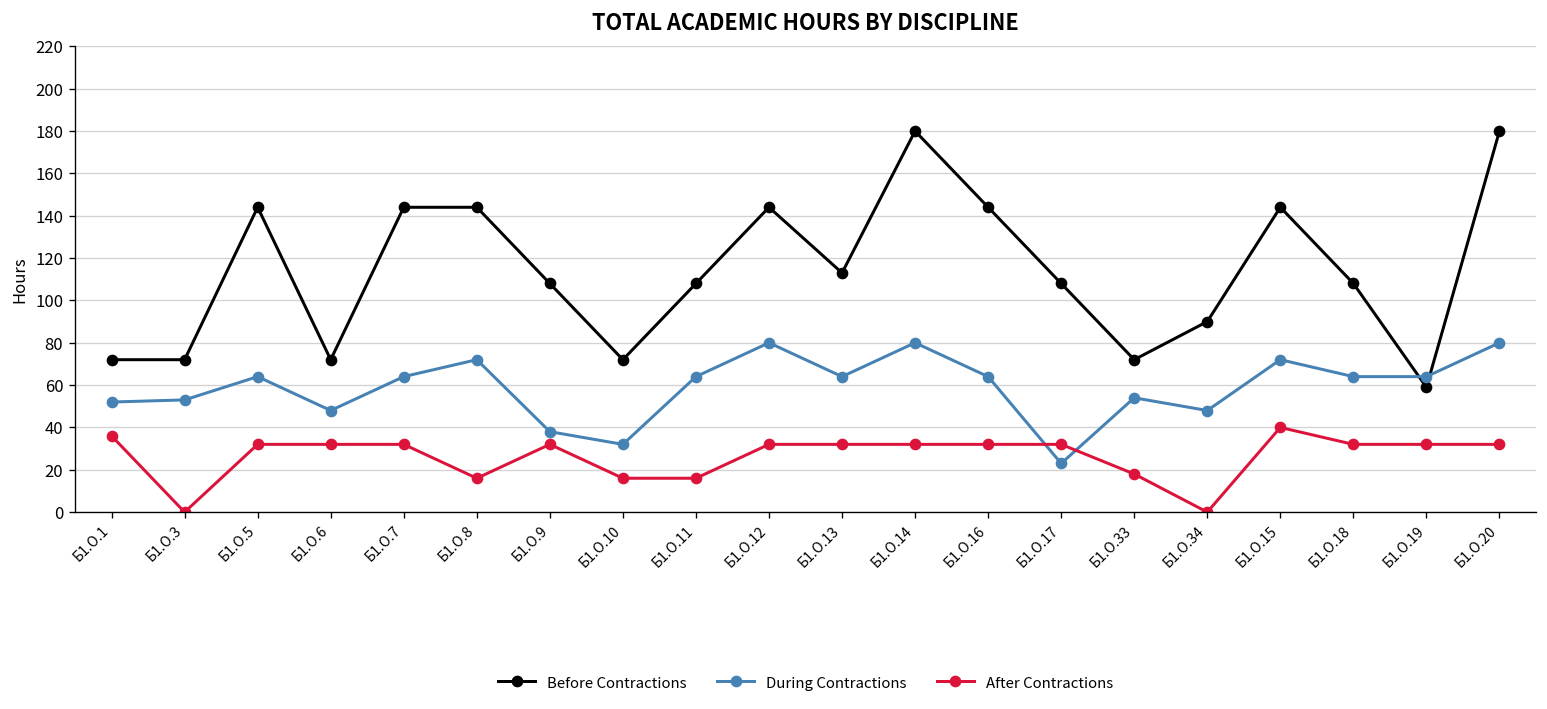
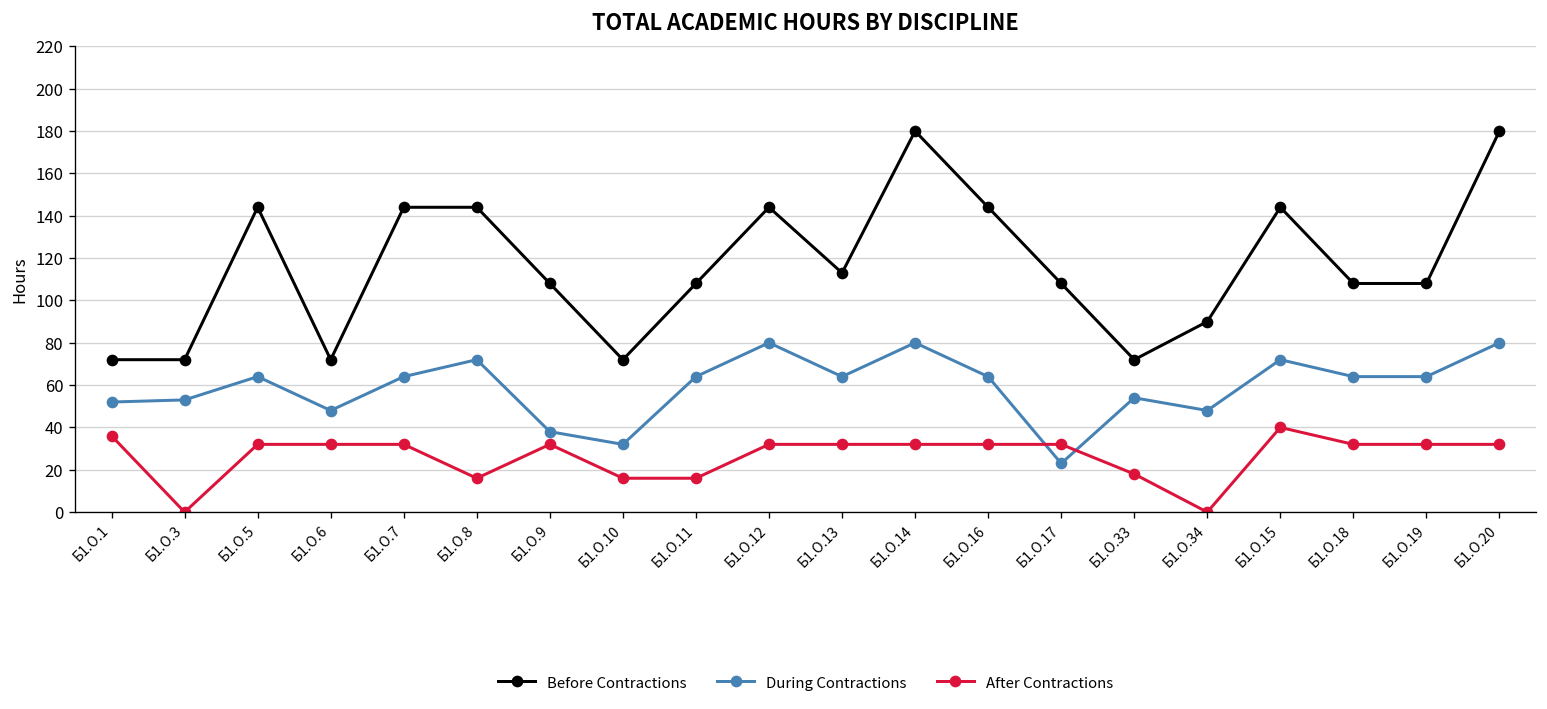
  {
    "Before Contractions": {
      "Б1.О.1": 72,
      "Б1.О.3": 72,
      "Б1.О.5": 144,
      "Б1.О.6": 72,
      "Б1.О.7": 144,
      "Б1.О.8": 144,
      "Б1.О.9": 108,
      "Б1.О.10": 72,
      "Б1.О.11": 108,
      "Б1.О.12": 144,
      "Б1.О.13": 113,
      "Б1.О.14": 180,
      "Б1.О.16": 144,
      "Б1.О.17": 108,
      "Б1.О.33": 72,
      "Б1.О.34": 90,
      "Б1.О.15": 144,
      "Б1.О.18": 108,
-     "Б1.О.19": 59,
+     "Б1.О.19": 108,
      "Б1.О.20": 180
    },
    "During Contractions": {
      "Б1.О.1": 52,
      "Б1.О.3": 53,
      "Б1.О.5": 64,
      "Б1.О.6": 48,
      "Б1.О.7": 64,
      "Б1.О.8": 72,
      "Б1.О.9": 38,
      "Б1.О.10": 32,
      "Б1.О.11": 64,
      "Б1.О.12": 80,
      "Б1.О.13": 64,
      "Б1.О.14": 80,
      "Б1.О.16": 64,
      "Б1.О.17": 23,
      "Б1.О.33": 54,
      "Б1.О.34": 48,
      "Б1.О.15": 72,
      "Б1.О.18": 64,
      "Б1.О.19": 64,
      "Б1.О.20": 80
    },
    "After Contractions": {
      "Б1.О.1": 36,
      "Б1.О.3": 0,
      "Б1.О.5": 32,
      "Б1.О.6": 32,
      "Б1.О.7": 32,
      "Б1.О.8": 16,
      "Б1.О.9": 32,
      "Б1.О.10": 16,
      "Б1.О.11": 16,
      "Б1.О.12": 32,
      "Б1.О.13": 32,
      "Б1.О.14": 32,
      "Б1.О.16": 32,
      "Б1.О.17": 32,
      "Б1.О.33": 18,
      "Б1.О.34": 0,
      "Б1.О.15": 40,
      "Б1.О.18": 32,
      "Б1.О.19": 32,
      "Б1.О.20": 32
    }
  }
